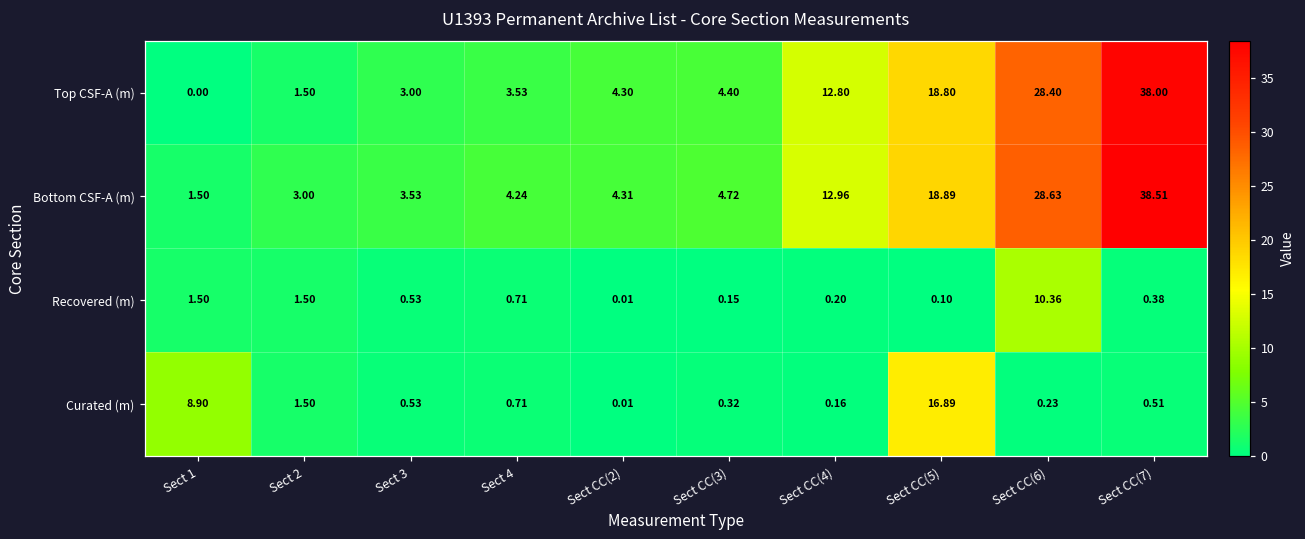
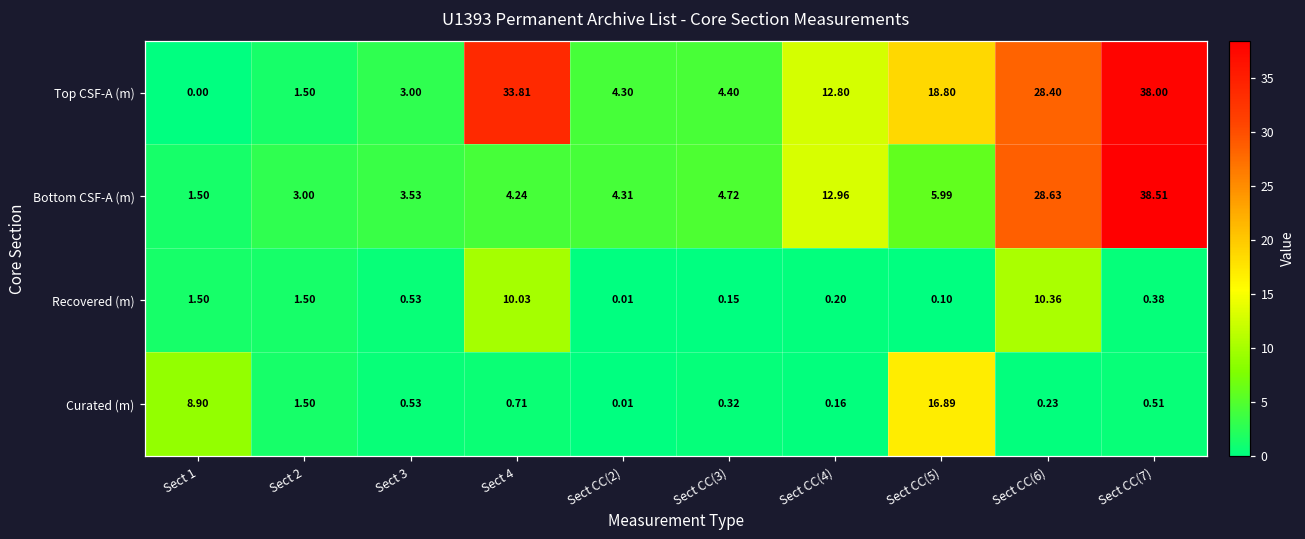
  {
    "Top CSF-A (m)": {
      "Sect 1": 0.00,
      "Sect 2": 1.50,
      "Sect 3": 3.00,
-     "Sect 4": 3.53,
+     "Sect 4": 33.81,
      "Sect CC(2)": 4.30,
      "Sect CC(3)": 4.40,
      "Sect CC(4)": 12.80,
      "Sect CC(5)": 18.80,
      "Sect CC(6)": 28.40,
      "Sect CC(7)": 38.00
    },
    "Bottom CSF-A (m)": {
      "Sect 1": 1.50,
      "Sect 2": 3.00,
      "Sect 3": 3.53,
      "Sect 4": 4.24,
      "Sect CC(2)": 4.31,
      "Sect CC(3)": 4.72,
      "Sect CC(4)": 12.96,
-     "Sect CC(5)": 18.89,
+     "Sect CC(5)": 5.99,
      "Sect CC(6)": 28.63,
      "Sect CC(7)": 38.51
    },
    "Recovered (m)": {
      "Sect 1": 1.50,
      "Sect 2": 1.50,
      "Sect 3": 0.53,
-     "Sect 4": 0.71,
+     "Sect 4": 10.03,
      "Sect CC(2)": 0.01,
      "Sect CC(3)": 0.15,
      "Sect CC(4)": 0.20,
      "Sect CC(5)": 0.10,
      "Sect CC(6)": 10.36,
      "Sect CC(7)": 0.38
    },
    "Curated (m)": {
      "Sect 1": 8.90,
      "Sect 2": 1.50,
      "Sect 3": 0.53,
      "Sect 4": 0.71,
      "Sect CC(2)": 0.01,
      "Sect CC(3)": 0.32,
      "Sect CC(4)": 0.16,
      "Sect CC(5)": 16.89,
      "Sect CC(6)": 0.23,
      "Sect CC(7)": 0.51
    }
  }
